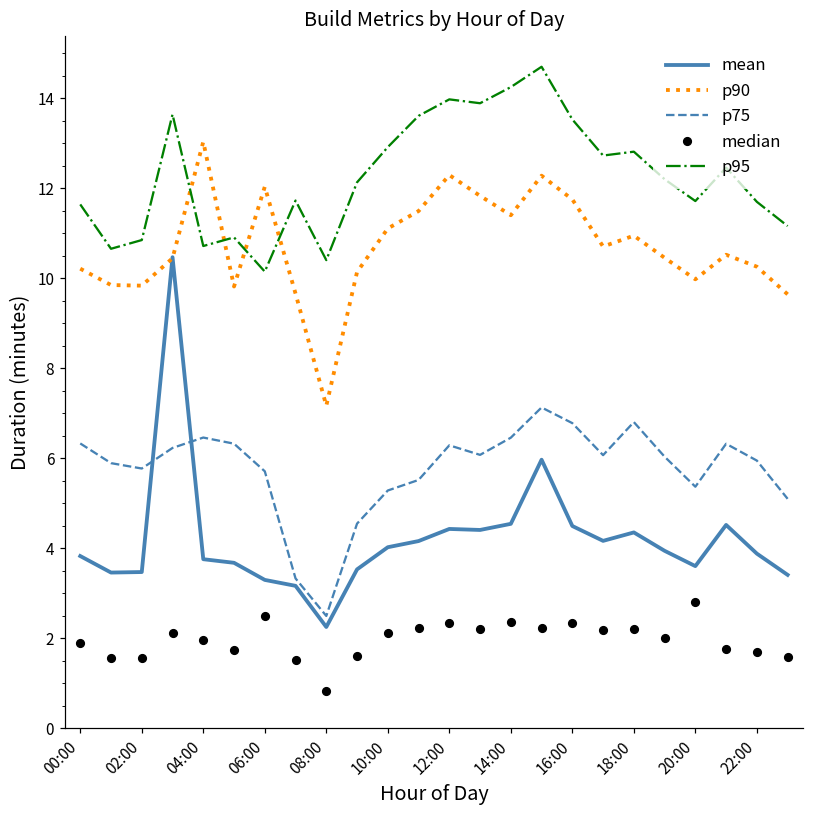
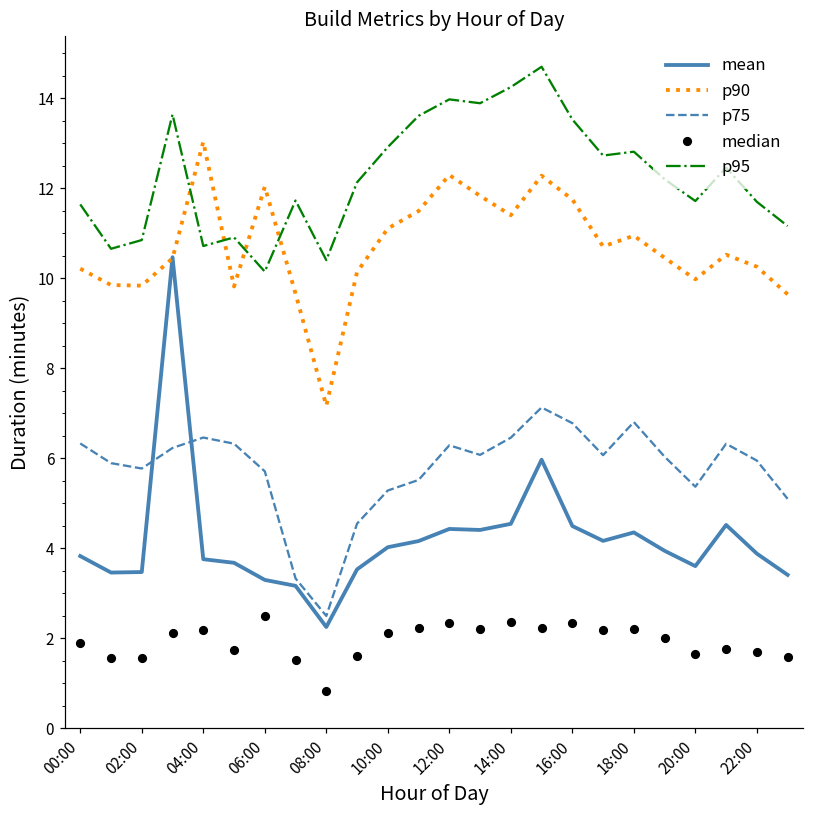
  {
    "p90": {
      "00:00": 10.2,
      "02:00": 9.8,
      "04:00": 13.0,
      "06:00": 12.0,
      "08:00": 7.2,
      "10:00": 11.1,
      "12:00": 12.3,
      "14:00": 11.4,
      "16:00": 11.8,
      "18:00": 10.9,
      "20:00": 10.0,
      "22:00": 10.3
    },
    "median": {
      "00:00": 1.9,
      "02:00": 1.6,
-     "04:00": 2.0,
+     "04:00": 2.2,
      "06:00": 2.5,
      "08:00": 0.8,
      "10:00": 2.1,
      "12:00": 2.3,
      "14:00": 2.4,
      "16:00": 2.3,
      "18:00": 2.2,
-     "20:00": 2.8,
+     "20:00": 1.6,
      "22:00": 1.7
    },
    "p95": {
      "00:00": 11.6,
      "02:00": 10.9,
      "04:00": 10.7,
      "06:00": 10.2,
      "08:00": 10.4,
      "10:00": 12.9,
      "12:00": 14.0,
      "14:00": 14.3,
      "16:00": 13.5,
      "18:00": 12.8,
      "20:00": 11.7,
      "22:00": 11.7
    }
  }
